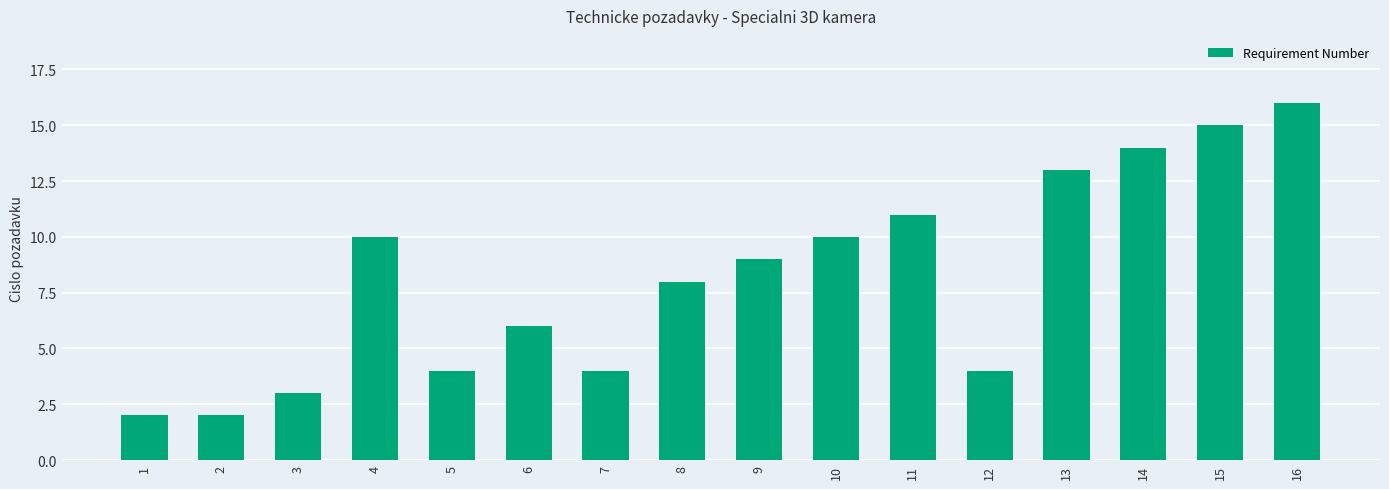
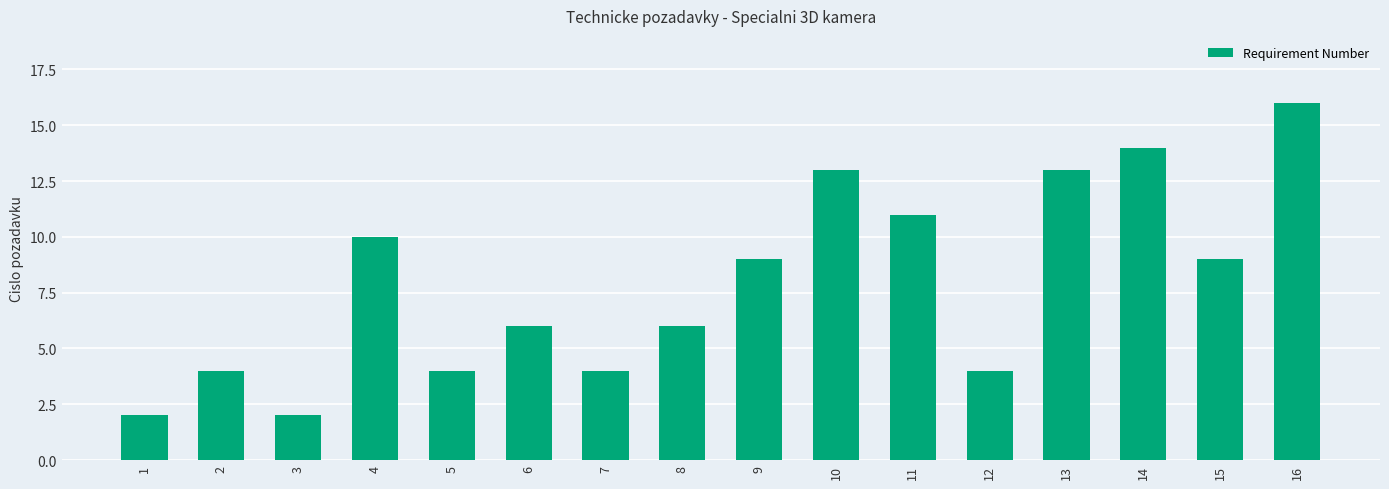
  {
    "1": 2,
-   "2": 2,
-   "3": 3,
+   "2": 4,
+   "3": 2,
    "4": 10,
    "5": 4,
    "6": 6,
    "7": 4,
-   "8": 8,
+   "8": 6,
    "9": 9,
-   "10": 10,
+   "10": 13,
    "11": 11,
    "12": 4,
    "13": 13,
    "14": 14,
-   "15": 15,
+   "15": 9,
    "16": 16
  }
